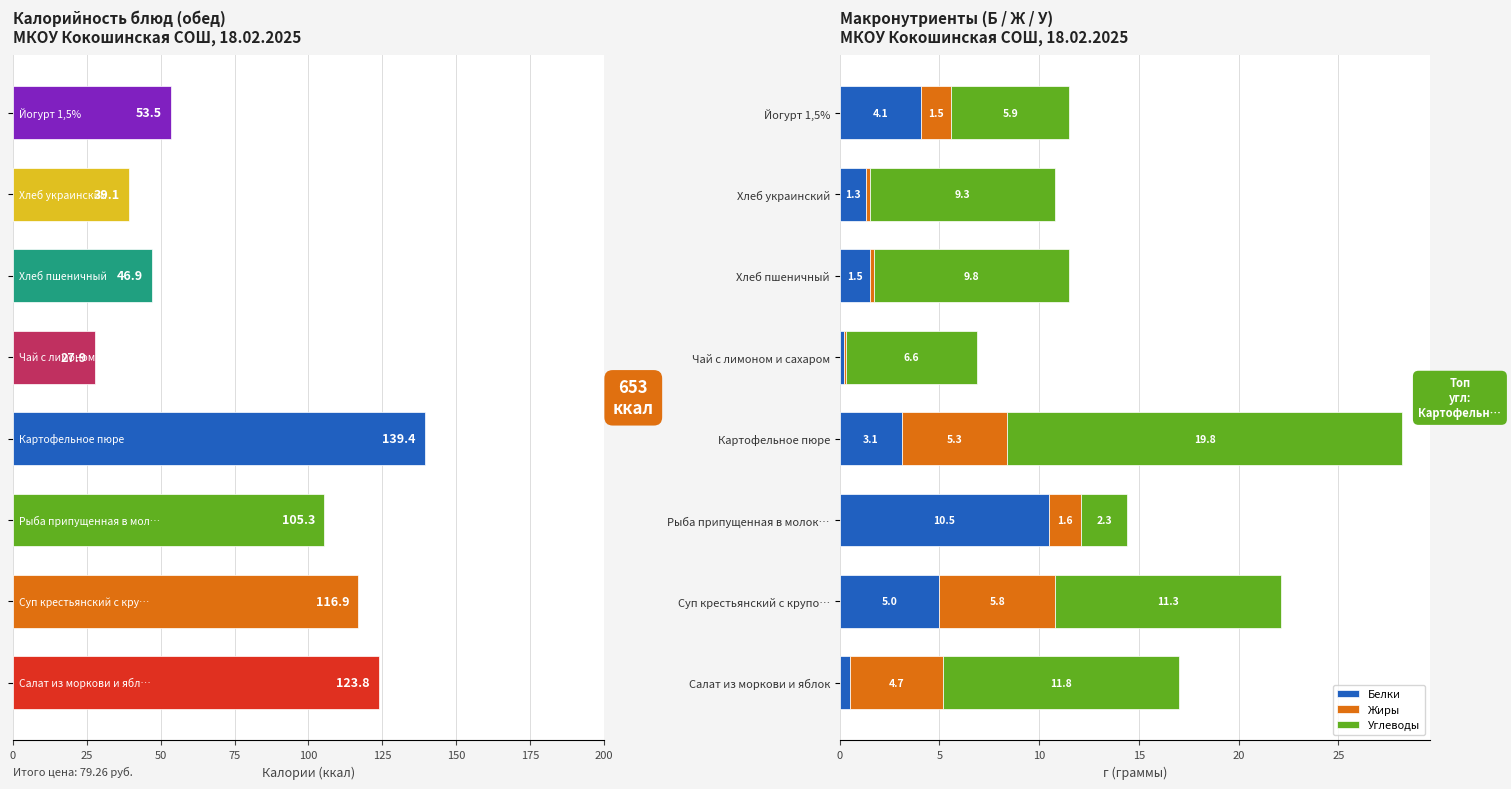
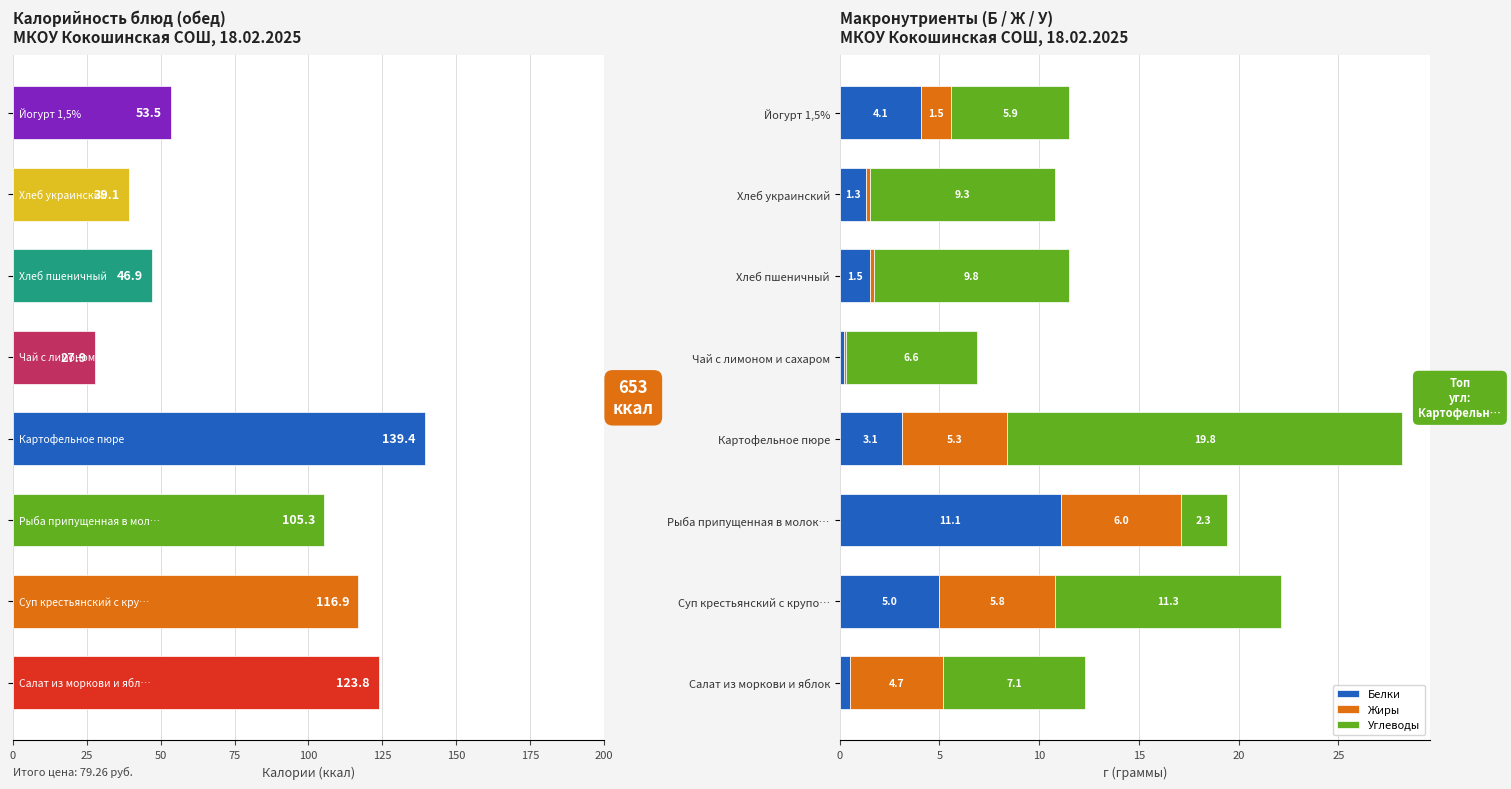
  {
    "Макронутриенты (Б / Ж / У) МКОУ Кокошинская СОШ, 18.02.2025": {
      "Белки": {
        "Йогурт 1,5%": 4.1,
        "Хлеб украинский": 1.3,
        "Хлеб пшеничный": 1.5,
        "Картофельное пюре": 3.1,
-       "Рыба припущенная в молок…": 10.5,
+       "Рыба припущенная в молок…": 11.1,
        "Суп крестьянский с крупо…": 5.0
      },
      "Жиры": {
        "Йогурт 1,5%": 1.5,
        "Картофельное пюре": 5.3,
-       "Рыба припущенная в молок…": 1.6,
+       "Рыба припущенная в молок…": 6.0,
        "Суп крестьянский с крупо…": 5.8,
        "Салат из моркови и яблок": 4.7
      },
      "Углеводы": {
        "Йогурт 1,5%": 5.9,
        "Хлеб украинский": 9.3,
        "Хлеб пшеничный": 9.8,
        "Чай с лимоном и сахаром": 6.6,
        "Картофельное пюре": 19.8,
        "Рыба припущенная в молок…": 2.3,
        "Суп крестьянский с крупо…": 11.3,
-       "Салат из моркови и яблок": 11.8
+       "Салат из моркови и яблок": 7.1
      }
    }
  }
